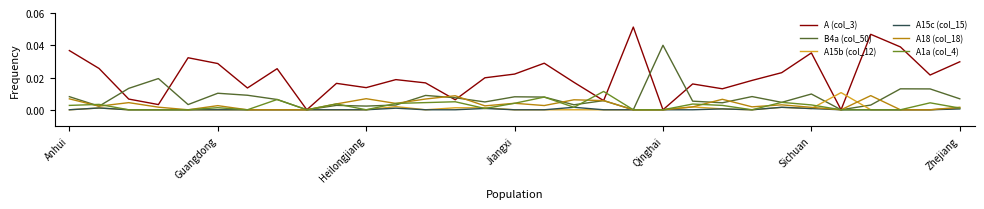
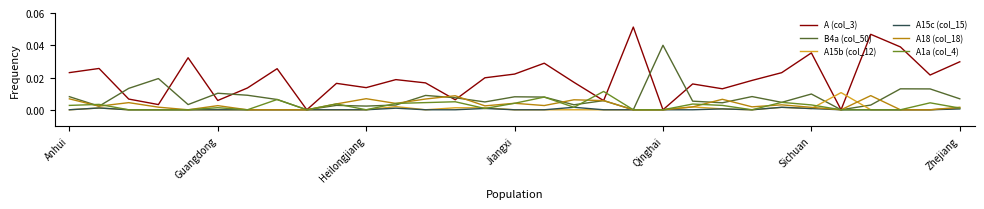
  {
    "A (col_3)": {
-     "Anhui": 0.037,
-     "Guangdong": 0.029,
+     "Anhui": 0.023,
+     "Guangdong": 0.006,
      "Heilongjiang": 0.014,
      "Jiangxi": 0.022,
      "Sichuan": 0.035,
      "Zhejiang": 0.030
    }
  }
